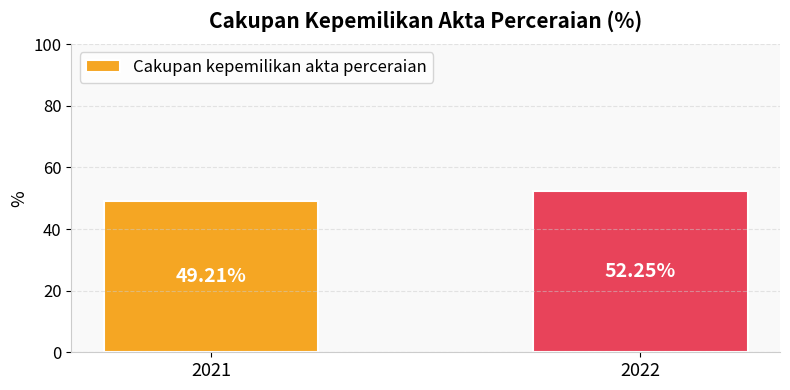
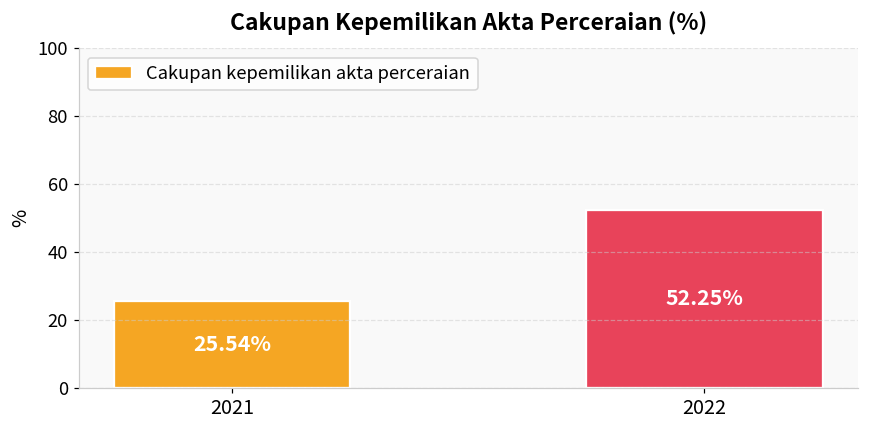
  {
-   "2021": "49.21%",
+   "2021": "25.54%",
    "2022": "52.25%"
  }
